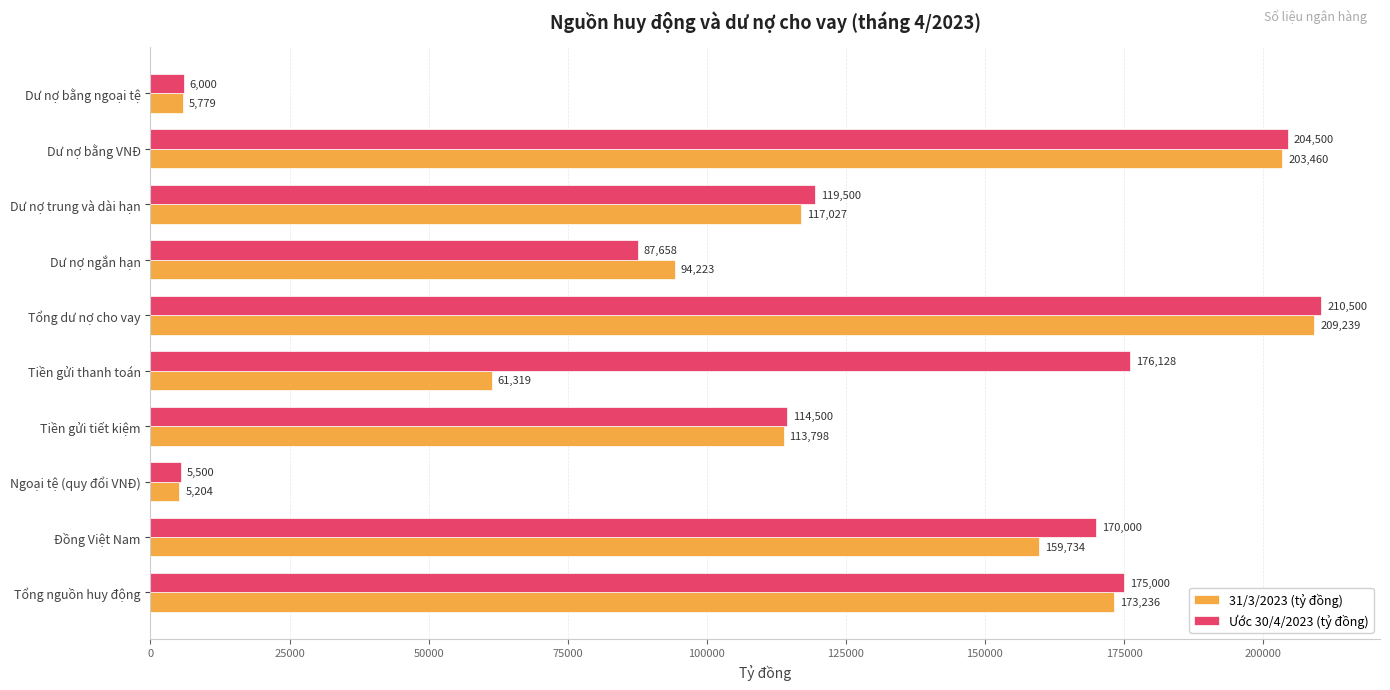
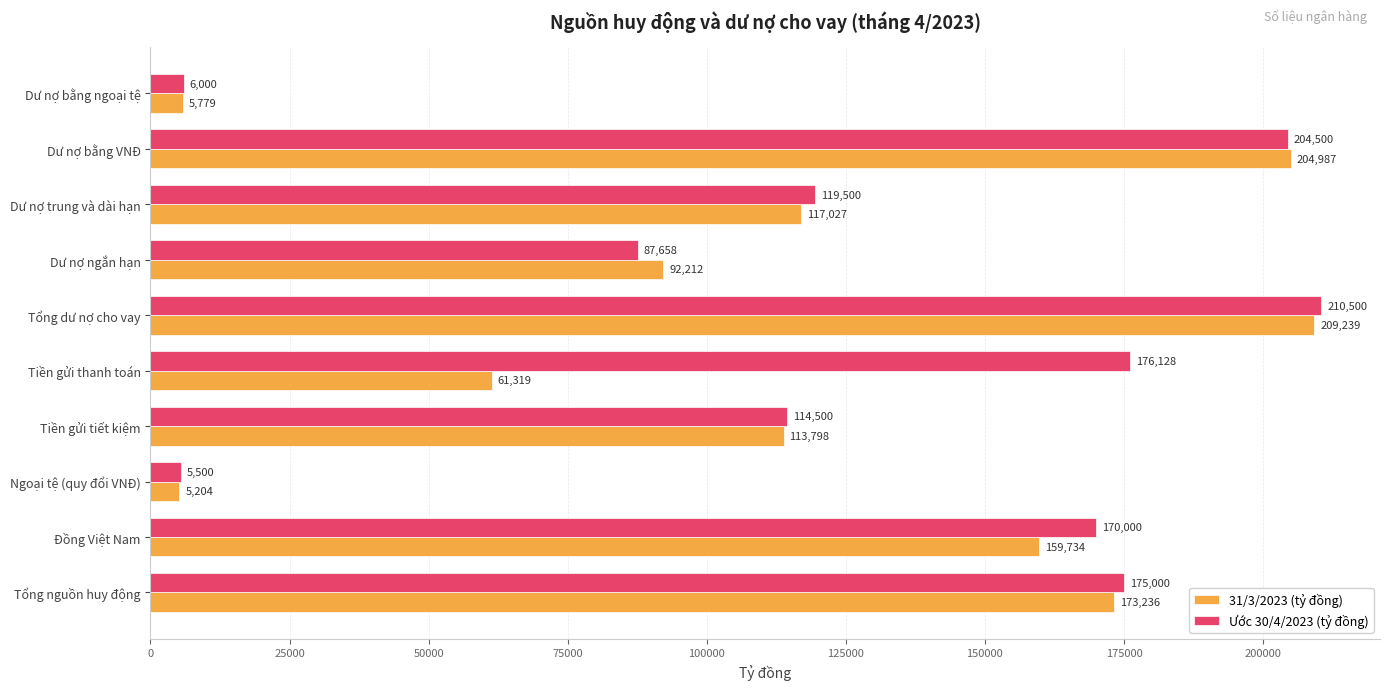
  {
    "31/3/2023 (tỷ đồng)": {
      "Dư nợ bằng ngoại tệ": "5,779",
-     "Dư nợ bằng VNĐ": "203,460",
+     "Dư nợ bằng VNĐ": "204,987",
      "Dư nợ trung và dài hạn": "117,027",
-     "Dư nợ ngắn hạn": "94,223",
+     "Dư nợ ngắn hạn": "92,212",
      "Tổng dư nợ cho vay": "209,239",
      "Tiền gửi thanh toán": "61,319",
      "Tiền gửi tiết kiệm": "113,798",
      "Ngoại tệ (quy đổi VNĐ)": "5,204",
      "Đồng Việt Nam": "159,734",
      "Tổng nguồn huy động": "173,236"
    },
    "Ước 30/4/2023 (tỷ đồng)": {
      "Dư nợ bằng ngoại tệ": "6,000",
      "Dư nợ bằng VNĐ": "204,500",
      "Dư nợ trung và dài hạn": "119,500",
      "Dư nợ ngắn hạn": "87,658",
      "Tổng dư nợ cho vay": "210,500",
      "Tiền gửi thanh toán": "176,128",
      "Tiền gửi tiết kiệm": "114,500",
      "Ngoại tệ (quy đổi VNĐ)": "5,500",
      "Đồng Việt Nam": "170,000",
      "Tổng nguồn huy động": "175,000"
    }
  }
